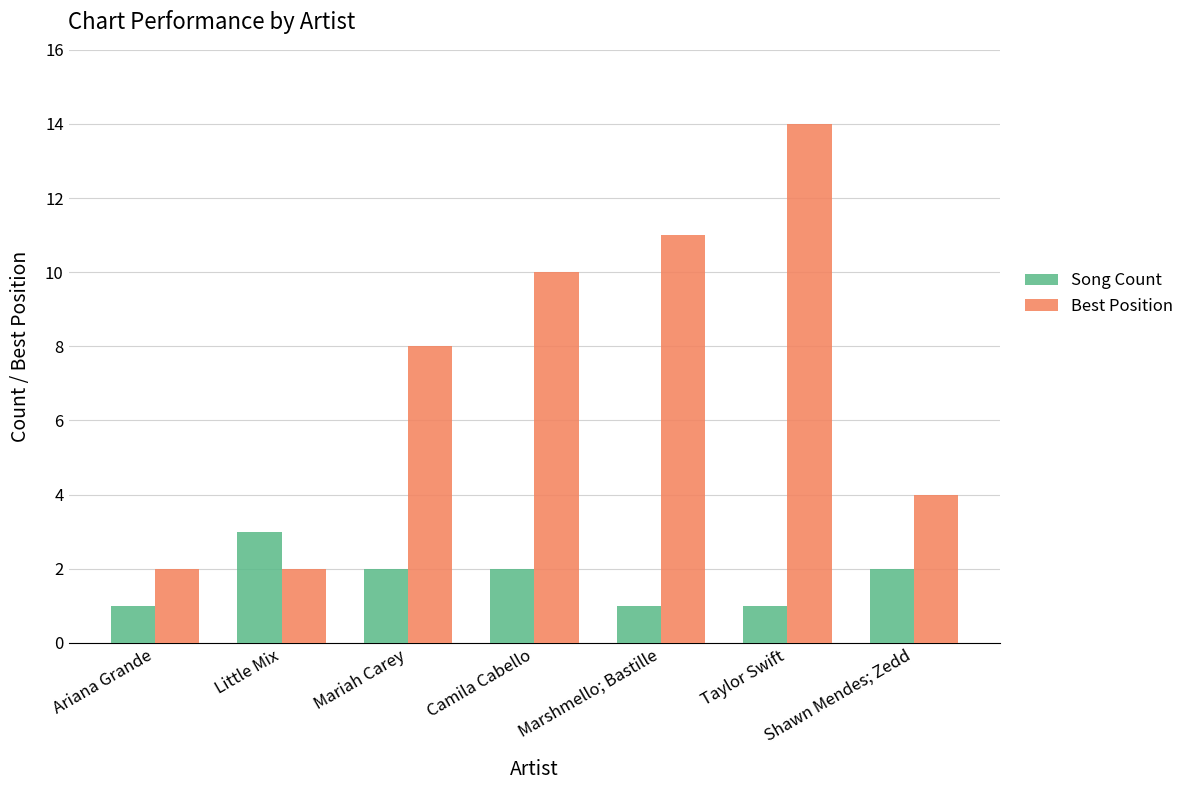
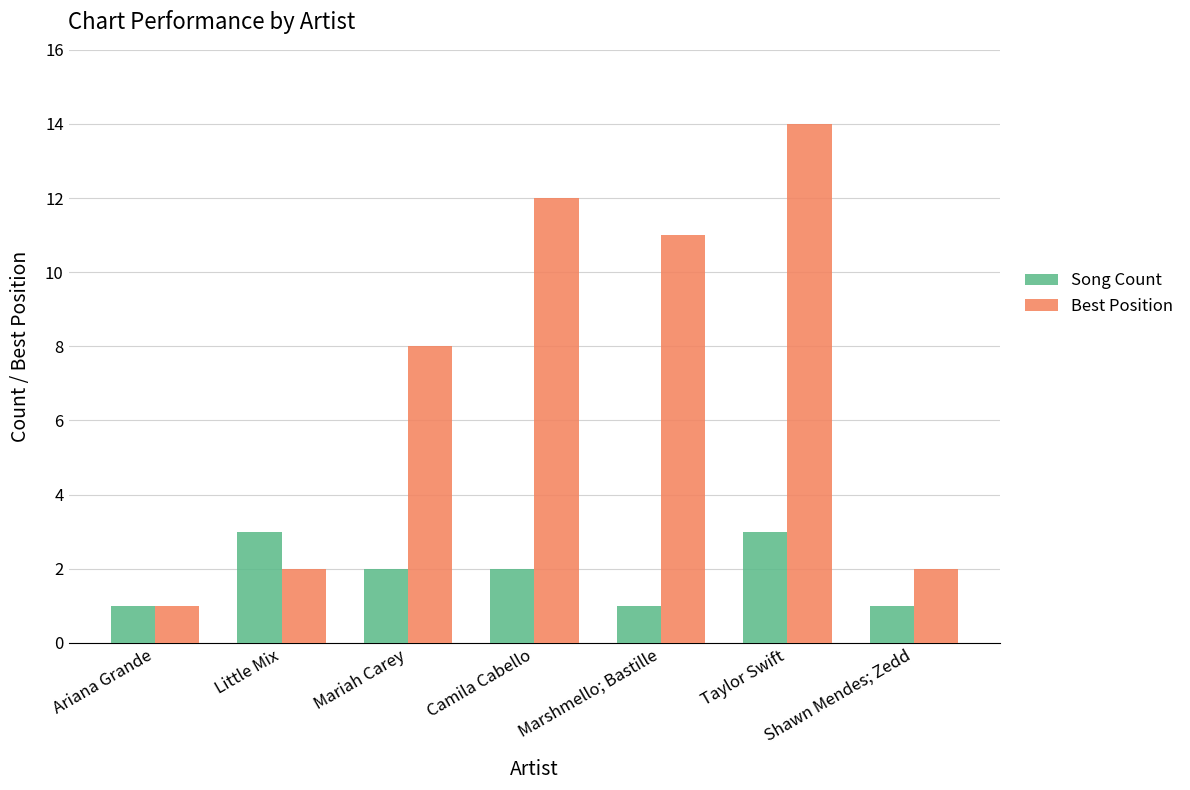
  {
    "Song Count": {
      "Ariana Grande": 1,
      "Little Mix": 3,
      "Mariah Carey": 2,
      "Camila Cabello": 2,
      "Marshmello; Bastille": 1,
-     "Taylor Swift": 1,
-     "Shawn Mendes; Zedd": 2
+     "Taylor Swift": 3,
+     "Shawn Mendes; Zedd": 1
    },
    "Best Position": {
-     "Ariana Grande": 2,
+     "Ariana Grande": 1,
      "Little Mix": 2,
      "Mariah Carey": 8,
-     "Camila Cabello": 10,
+     "Camila Cabello": 12,
      "Marshmello; Bastille": 11,
      "Taylor Swift": 14,
-     "Shawn Mendes; Zedd": 4
+     "Shawn Mendes; Zedd": 2
    }
  }
